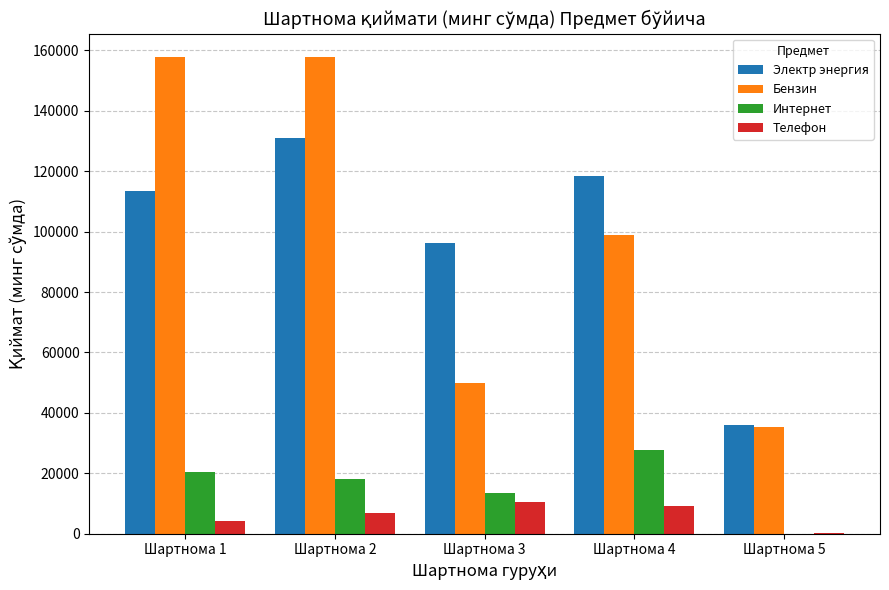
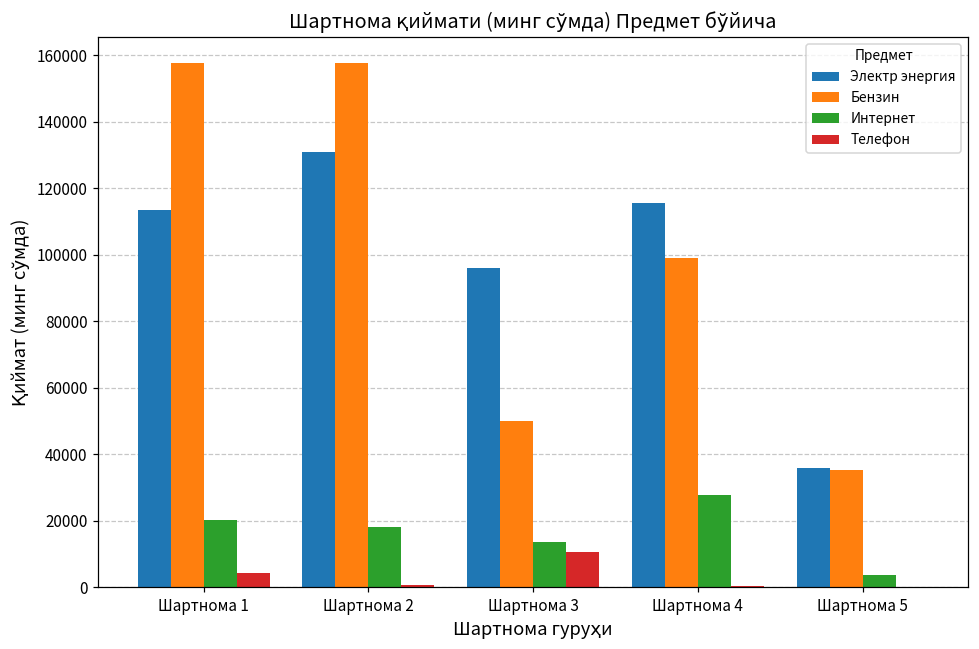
  {
    "Электр энергия": {
      "Шартнома 1": 114000,
      "Шартнома 2": 131000,
      "Шартнома 3": 96000,
-     "Шартнома 4": 118000,
+     "Шартнома 4": 116000,
      "Шартнома 5": 36000
    },
    "Бензин": {
      "Шартнома 1": 158000,
      "Шартнома 2": 158000,
      "Шартнома 3": 50000,
      "Шартнома 4": 99000,
      "Шартнома 5": 35000
    },
    "Интернет": {
      "Шартнома 1": 20000,
      "Шартнома 2": 18000,
      "Шартнома 3": 14000,
      "Шартнома 4": 28000,
-     "Шартнома 5": 0
+     "Шартнома 5": 4000
    },
    "Телефон": {
      "Шартнома 1": 4000,
-     "Шартнома 2": 7000,
+     "Шартнома 2": 1000,
      "Шартнома 3": 10000,
-     "Шартнома 4": 9000
+     "Шартнома 4": 0
    }
  }
